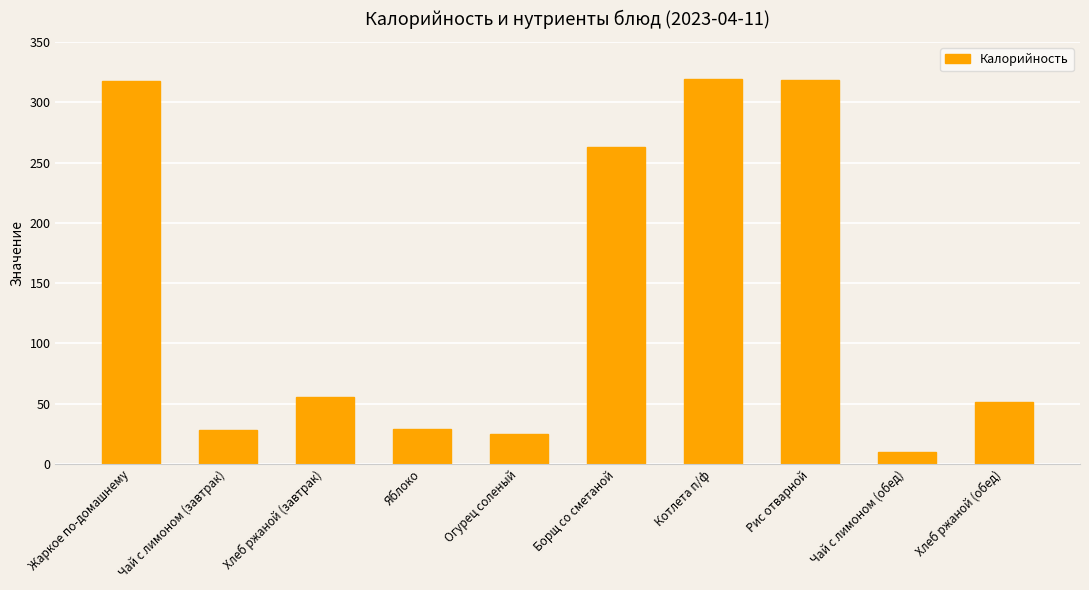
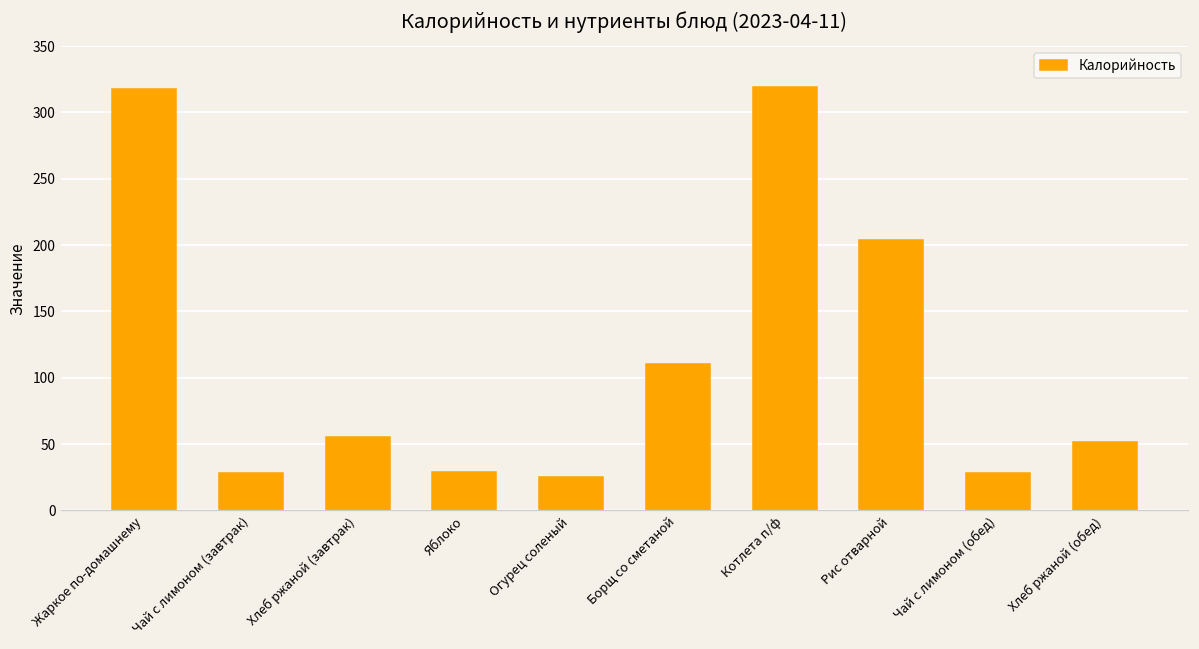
  {
    "Жаркое по-домашнему": 318,
    "Чай с лимоном (завтрак)": 28,
    "Хлеб ржаной (завтрак)": 56,
    "Яблоко": 29,
    "Огурец соленый": 25,
-   "Борщ со сметаной": 263,
+   "Борщ со сметаной": 110,
    "Котлета п/ф": 319,
-   "Рис отварной": 318,
-   "Чай с лимоном (обед)": 10,
+   "Рис отварной": 204,
+   "Чай с лимоном (обед)": 28,
    "Хлеб ржаной (обед)": 51
  }
